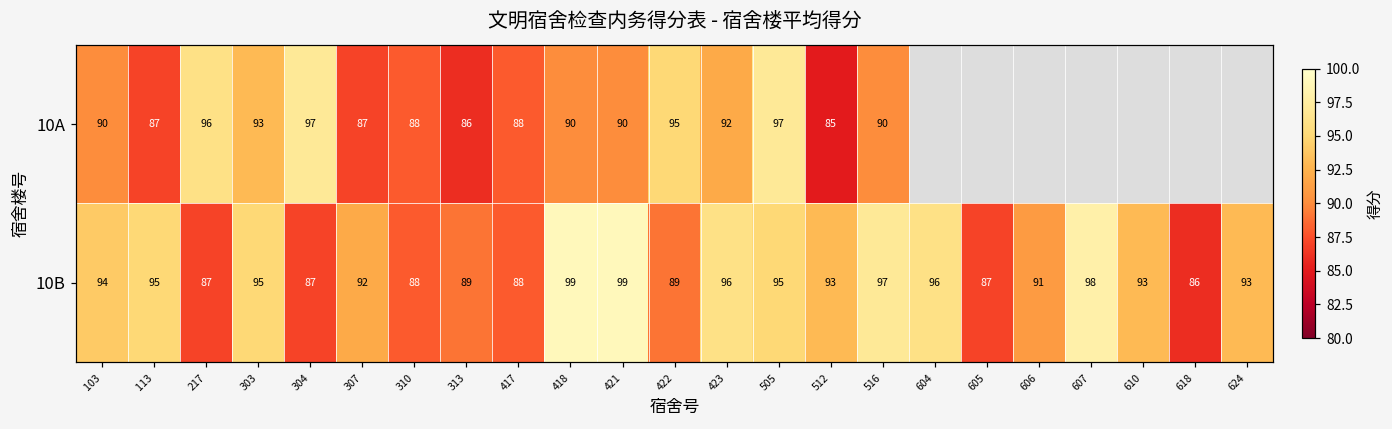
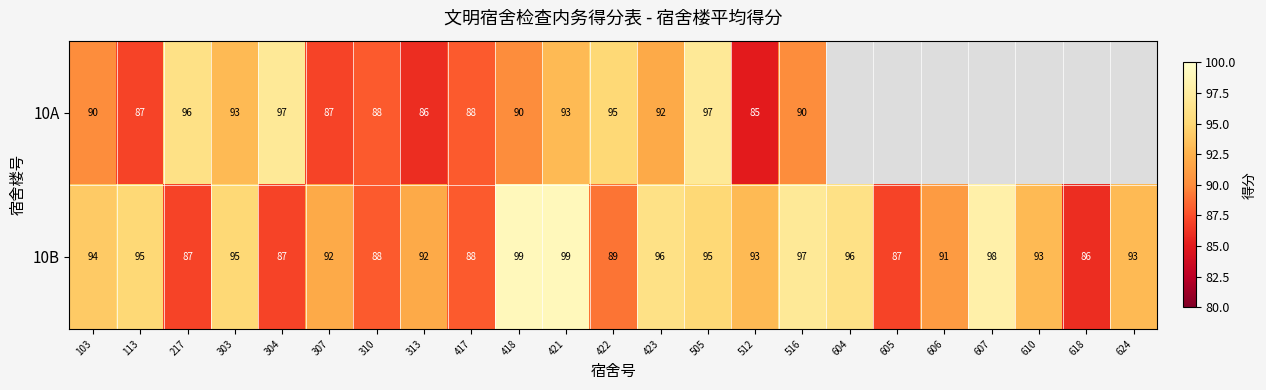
  {
    "10A": {
      "103": 90,
      "113": 87,
      "217": 96,
      "303": 93,
      "304": 97,
      "307": 87,
      "310": 88,
      "313": 86,
      "417": 88,
      "418": 90,
-     "421": 90,
+     "421": 93,
      "422": 95,
      "423": 92,
      "505": 97,
      "512": 85,
      "516": 90
    },
    "10B": {
      "103": 94,
      "113": 95,
      "217": 87,
      "303": 95,
      "304": 87,
      "307": 92,
      "310": 88,
-     "313": 89,
+     "313": 92,
      "417": 88,
      "418": 99,
      "421": 99,
      "422": 89,
      "423": 96,
      "505": 95,
      "512": 93,
      "516": 97,
      "604": 96,
      "605": 87,
      "606": 91,
      "607": 98,
      "610": 93,
      "618": 86,
      "624": 93
    }
  }
